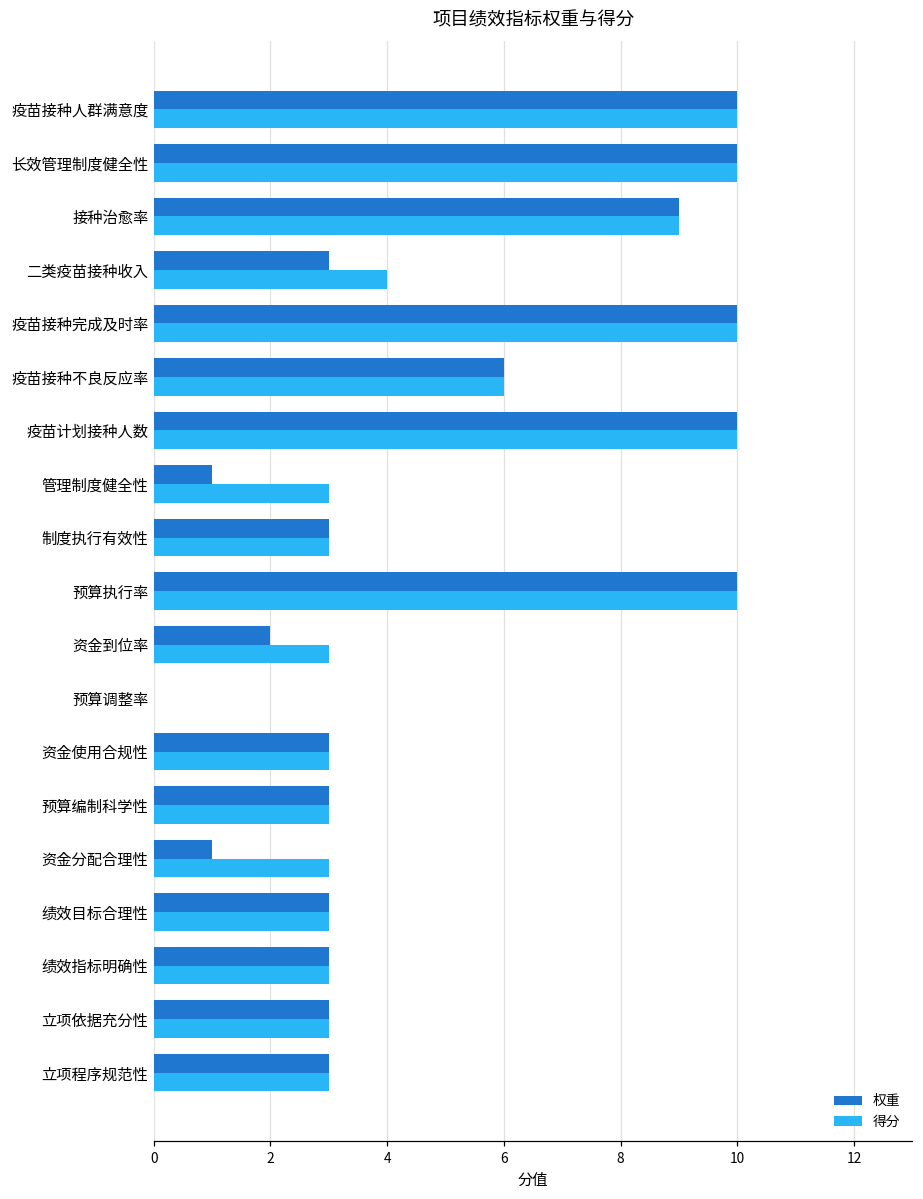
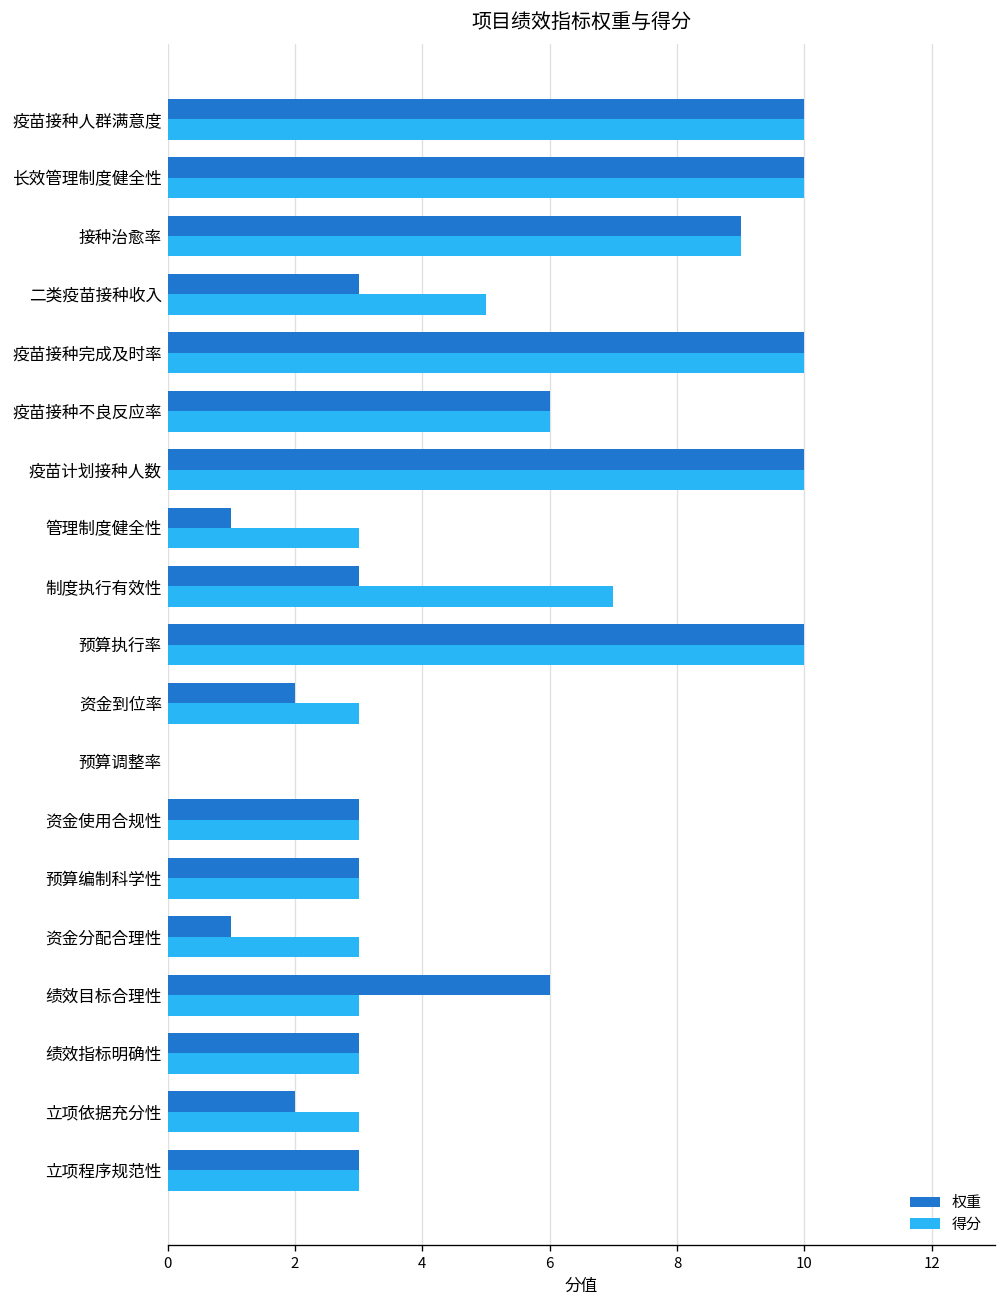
  {
    "权重": {
      "疫苗接种人群满意度": 10,
      "长效管理制度健全性": 10,
      "接种治愈率": 9,
      "二类疫苗接种收入": 3,
      "疫苗接种完成及时率": 10,
      "疫苗接种不良反应率": 6,
      "疫苗计划接种人数": 10,
      "管理制度健全性": 1,
      "制度执行有效性": 3,
      "预算执行率": 10,
      "资金到位率": 2,
      "预算调整率": 0,
      "资金使用合规性": 3,
      "预算编制科学性": 3,
      "资金分配合理性": 1,
-     "绩效目标合理性": 3,
+     "绩效目标合理性": 6,
      "绩效指标明确性": 3,
-     "立项依据充分性": 3,
+     "立项依据充分性": 2,
      "立项程序规范性": 3
    },
    "得分": {
      "疫苗接种人群满意度": 10,
      "长效管理制度健全性": 10,
      "接种治愈率": 9,
-     "二类疫苗接种收入": 4,
+     "二类疫苗接种收入": 5,
      "疫苗接种完成及时率": 10,
      "疫苗接种不良反应率": 6,
      "疫苗计划接种人数": 10,
      "管理制度健全性": 3,
-     "制度执行有效性": 3,
+     "制度执行有效性": 7,
      "预算执行率": 10,
      "资金到位率": 3,
      "预算调整率": 0,
      "资金使用合规性": 3,
      "预算编制科学性": 3,
      "资金分配合理性": 3,
      "绩效目标合理性": 3,
      "绩效指标明确性": 3,
      "立项依据充分性": 3,
      "立项程序规范性": 3
    }
  }
